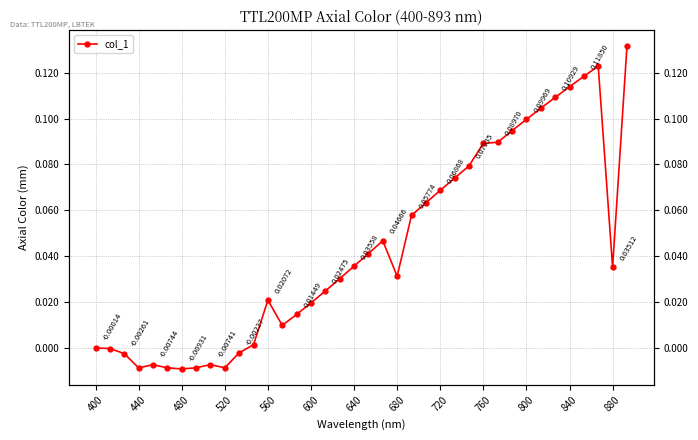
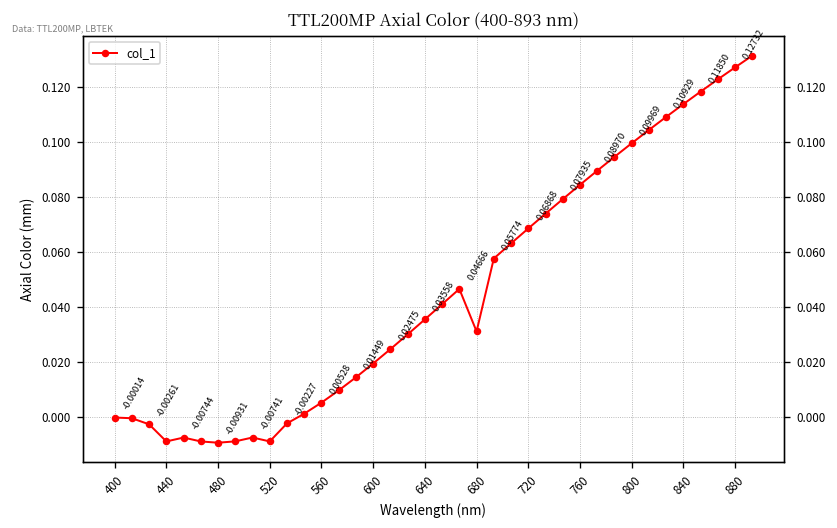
  {
    "400": -0.00014,
-   "560": 0.02072,
-   "760": 0.089,
-   "880": 0.03512
+   "560": 0.00528,
+   "760": 0.085,
+   "880": 0.12732
  }
